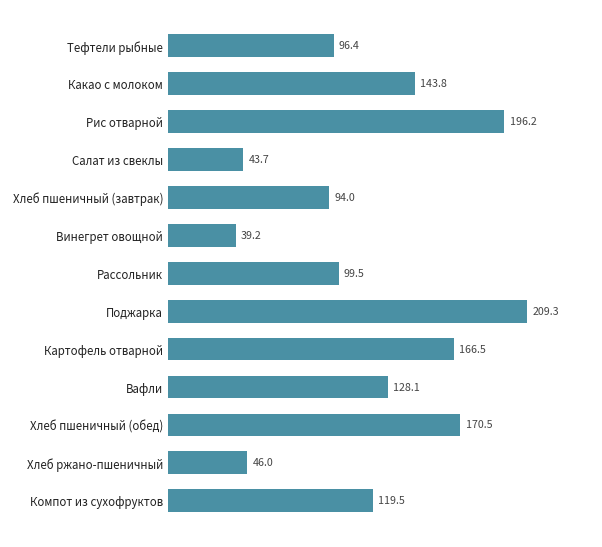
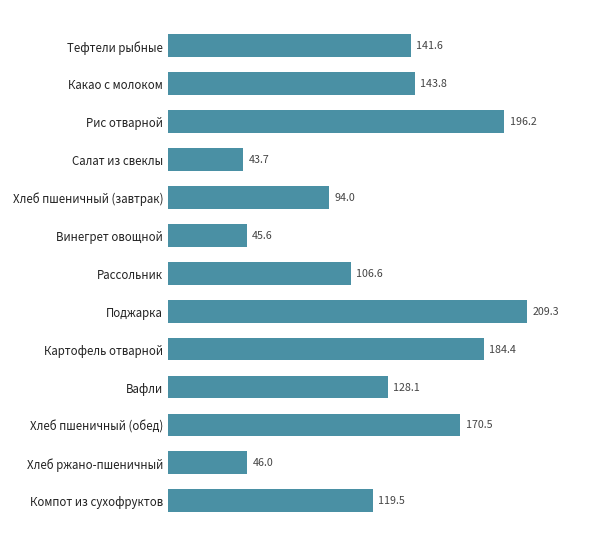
  {
-   "Тефтели рыбные": 96.4,
+   "Тефтели рыбные": 141.6,
    "Какао с молоком": 143.8,
    "Рис отварной": 196.2,
    "Салат из свеклы": 43.7,
    "Хлеб пшеничный (завтрак)": 94.0,
-   "Винегрет овощной": 39.2,
-   "Рассольник": 99.5,
+   "Винегрет овощной": 45.6,
+   "Рассольник": 106.6,
    "Поджарка": 209.3,
-   "Картофель отварной": 166.5,
+   "Картофель отварной": 184.4,
    "Вафли": 128.1,
    "Хлеб пшеничный (обед)": 170.5,
    "Хлеб ржано-пшеничный": 46.0,
    "Компот из сухофруктов": 119.5
  }
